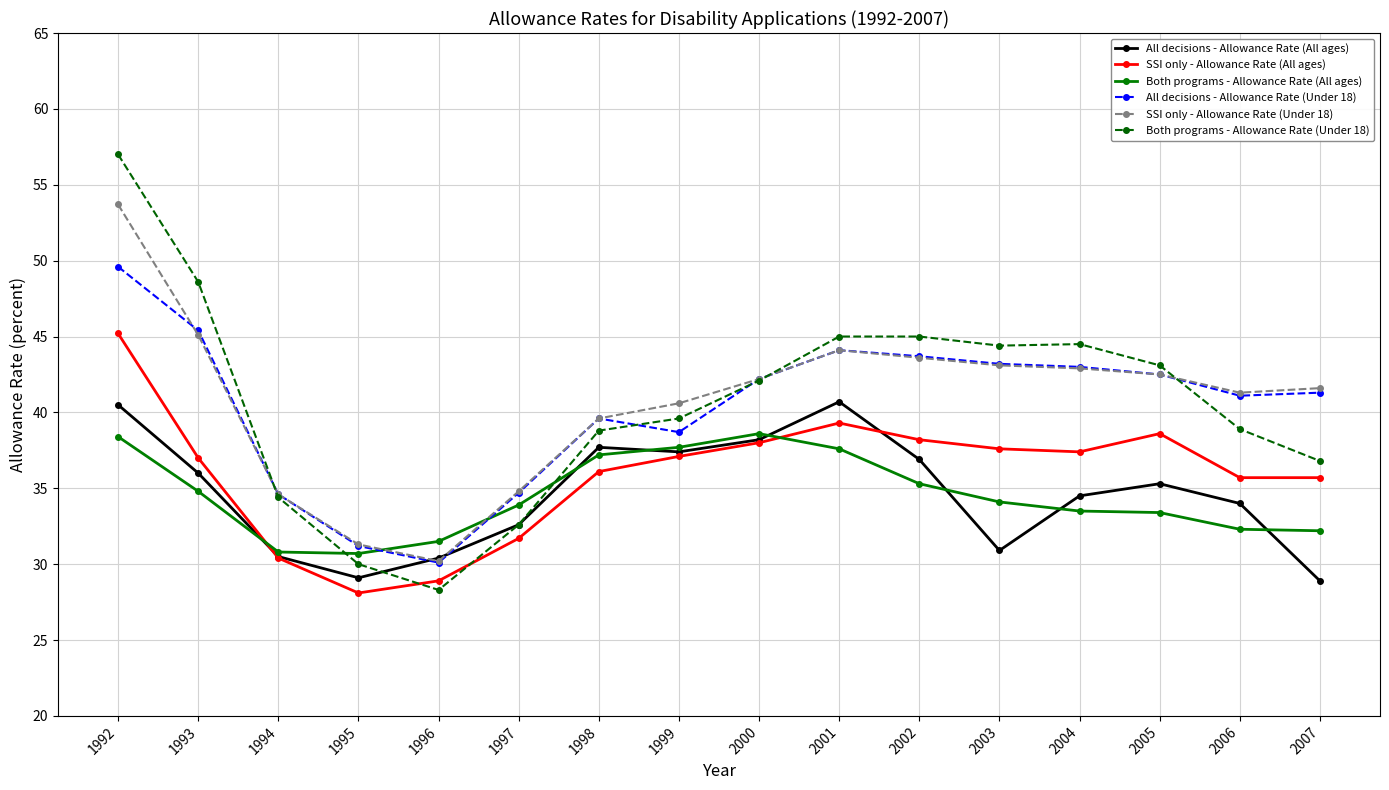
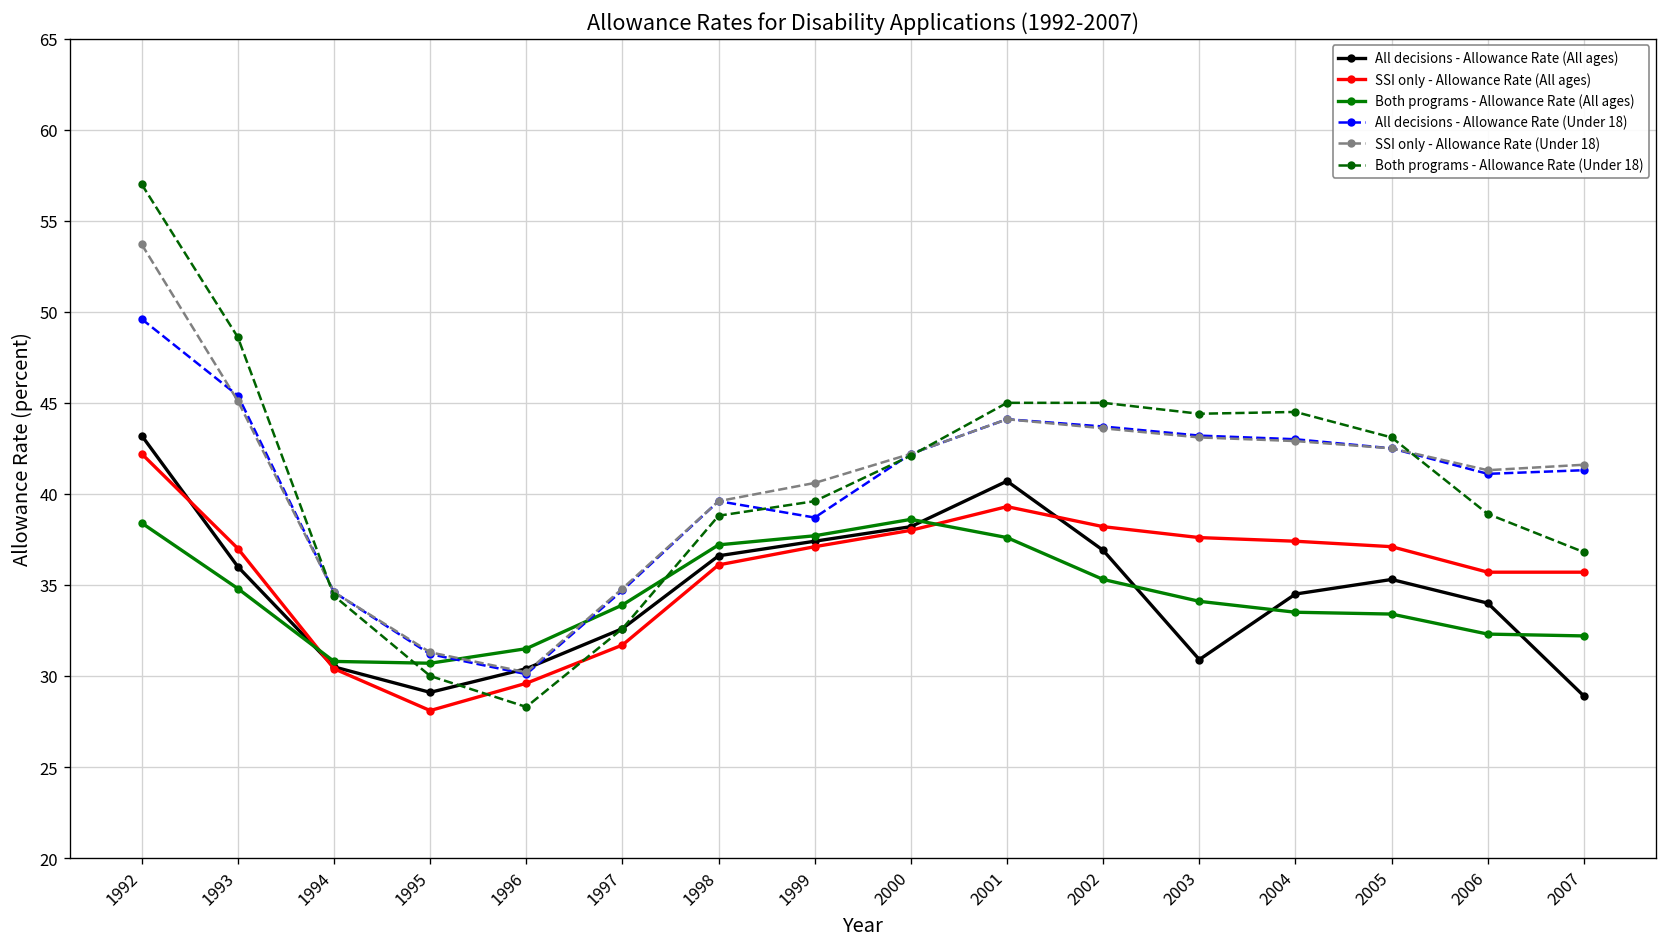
  {
    "All decisions - Allowance Rate (All ages)": {
-     "1992": 40.5,
+     "1992": 43.2,
      "1993": 36.0,
      "1995": 29.1,
      "1996": 30.4,
-     "1998": 37.7,
+     "1998": 36.6,
      "1999": 37.4,
      "2000": 38.2,
      "2001": 40.7,
      "2002": 36.9,
      "2003": 30.9,
      "2004": 34.5,
      "2005": 35.3,
      "2006": 34.0,
      "2007": 28.9
    },
    "SSI only - Allowance Rate (All ages)": {
-     "1992": 45.2,
+     "1992": 42.2,
      "1993": 37.0,
      "1995": 28.1,
-     "1996": 28.9,
+     "1996": 29.6,
      "1997": 31.7,
      "1998": 36.1,
      "1999": 37.1,
      "2000": 38.0,
      "2001": 39.3,
      "2002": 38.2,
      "2003": 37.6,
      "2004": 37.4,
-     "2005": 38.6,
+     "2005": 37.1,
      "2006": 35.7,
      "2007": 35.7
    },
    "All decisions - Allowance Rate (Under 18)": {
      "1992": 49.6,
      "1993": 45.4,
      "1999": 38.7,
      "2006": 41.1,
      "2007": 41.3
    },
    "SSI only - Allowance Rate (Under 18)": {
      "1992": 53.7,
      "1993": 45.1,
      "1999": 40.6,
      "2006": 41.3,
      "2007": 41.6
    }
  }
